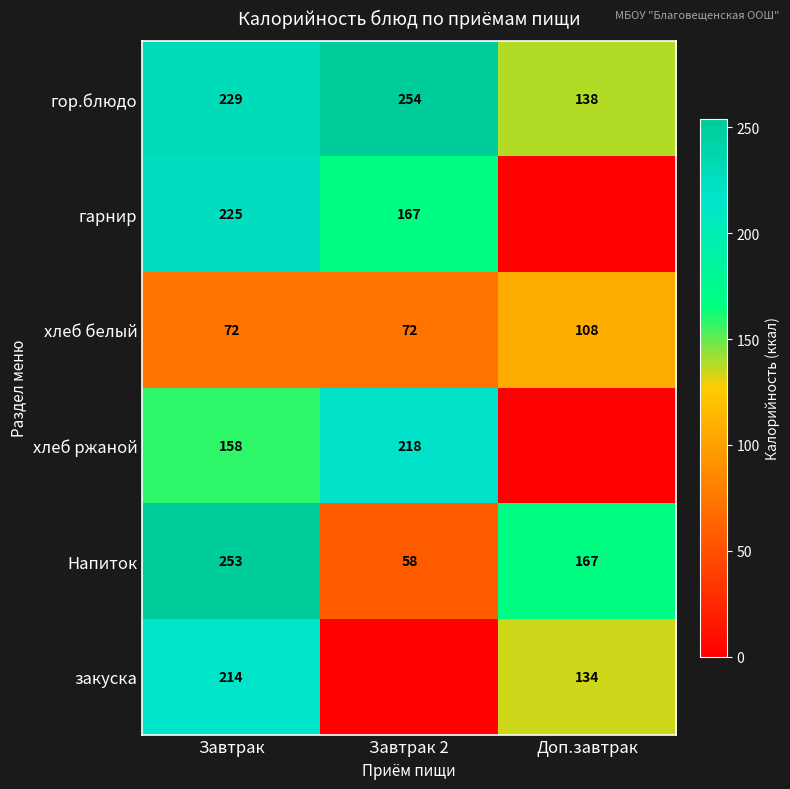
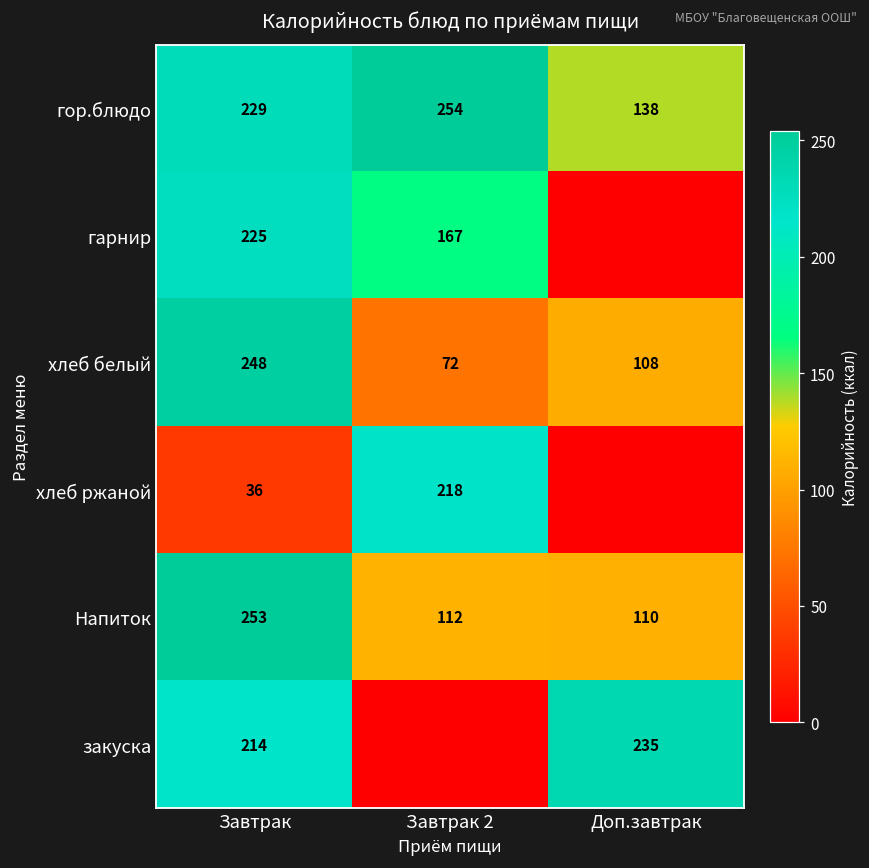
  {
    "гор.блюдо": {
      "Завтрак": 229,
      "Завтрак 2": 254,
      "Доп.завтрак": 138
    },
    "гарнир": {
      "Завтрак": 225,
      "Завтрак 2": 167
    },
    "хлеб белый": {
-     "Завтрак": 72,
+     "Завтрак": 248,
      "Завтрак 2": 72,
      "Доп.завтрак": 108
    },
    "хлеб ржаной": {
-     "Завтрак": 158,
+     "Завтрак": 36,
      "Завтрак 2": 218
    },
    "Напиток": {
      "Завтрак": 253,
-     "Завтрак 2": 58,
-     "Доп.завтрак": 167
+     "Завтрак 2": 112,
+     "Доп.завтрак": 110
    },
    "закуска": {
      "Завтрак": 214,
-     "Доп.завтрак": 134
+     "Доп.завтрак": 235
    }
  }
